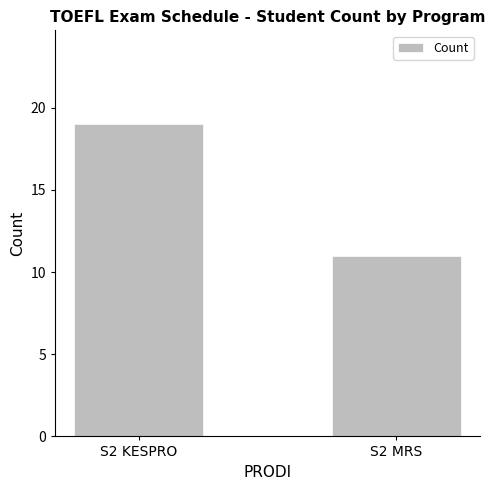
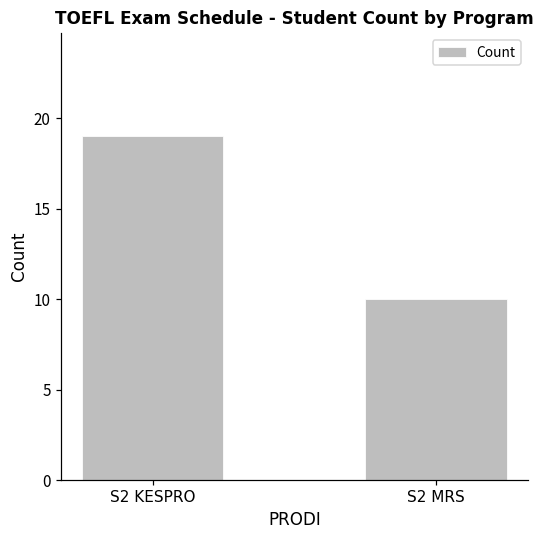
  {
    "S2 KESPRO": 19,
-   "S2 MRS": 11
+   "S2 MRS": 10
  }
